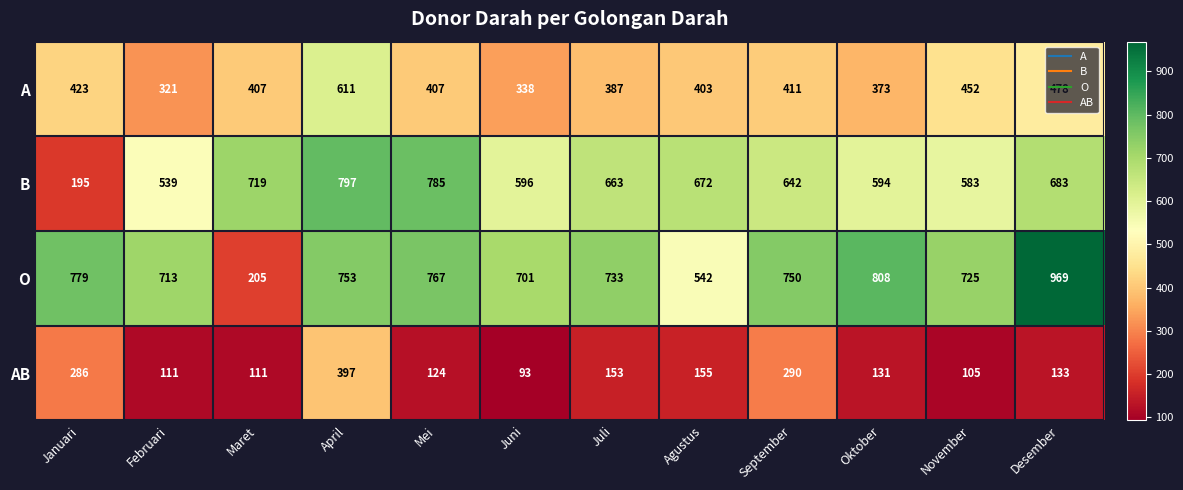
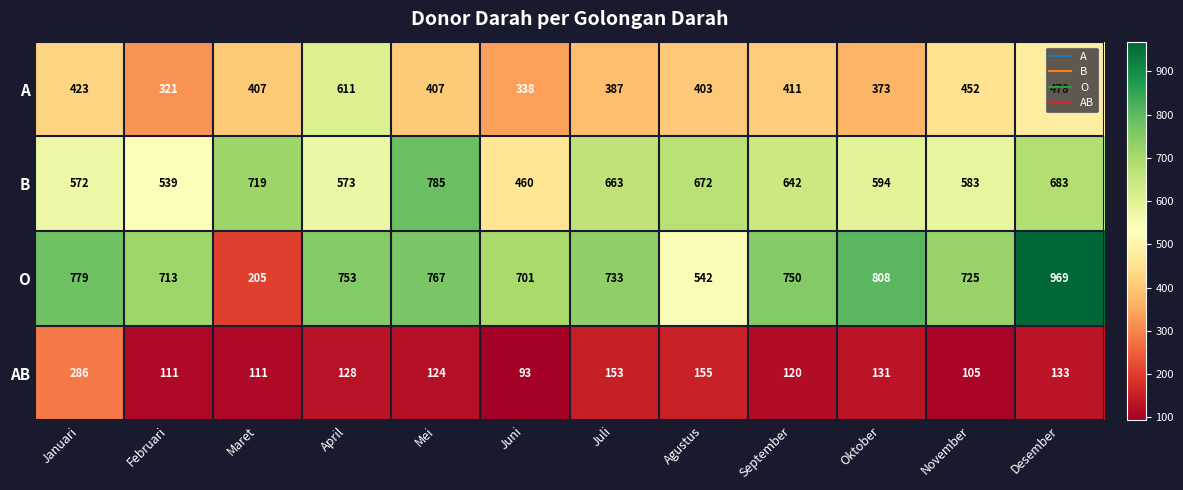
  {
    "A": {
      "Januari": 423,
      "Februari": 321,
      "Maret": 407,
      "April": 611,
      "Mei": 407,
      "Juni": 338,
      "Juli": 387,
      "Agustus": 403,
      "September": 411,
      "Oktober": 373,
      "November": 452
    },
    "B": {
-     "Januari": 195,
+     "Januari": 572,
      "Februari": 539,
      "Maret": 719,
-     "April": 797,
+     "April": 573,
      "Mei": 785,
-     "Juni": 596,
+     "Juni": 460,
      "Juli": 663,
      "Agustus": 672,
      "September": 642,
      "Oktober": 594,
      "November": 583,
      "Desember": 683
    },
    "O": {
      "Januari": 779,
      "Februari": 713,
      "Maret": 205,
      "April": 753,
      "Mei": 767,
      "Juni": 701,
      "Juli": 733,
      "Agustus": 542,
      "September": 750,
      "Oktober": 808,
      "November": 725,
      "Desember": 969
    },
    "AB": {
      "Januari": 286,
      "Februari": 111,
      "Maret": 111,
-     "April": 397,
+     "April": 128,
      "Mei": 124,
      "Juni": 93,
      "Juli": 153,
      "Agustus": 155,
-     "September": 290,
+     "September": 120,
      "Oktober": 131,
      "November": 105,
      "Desember": 133
    }
  }
